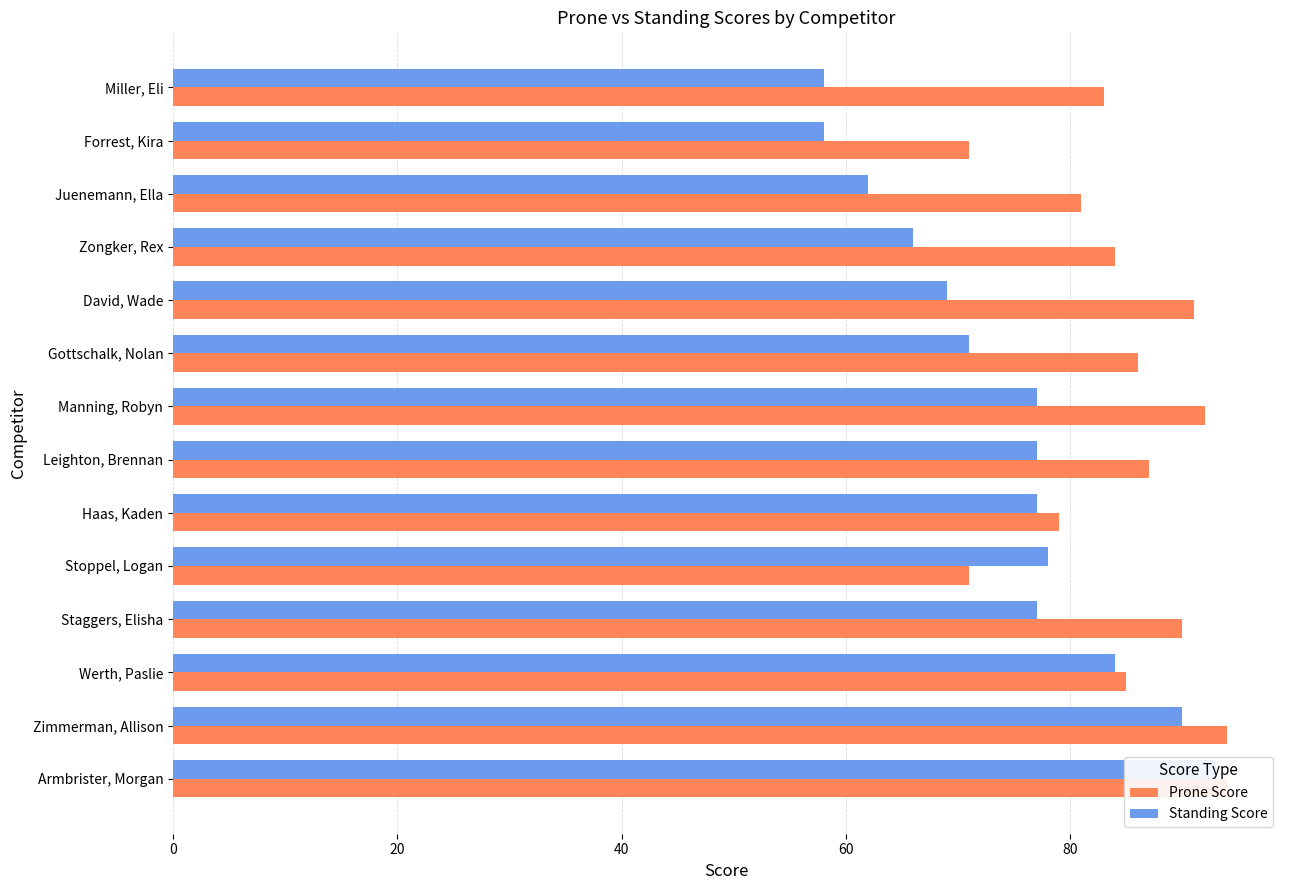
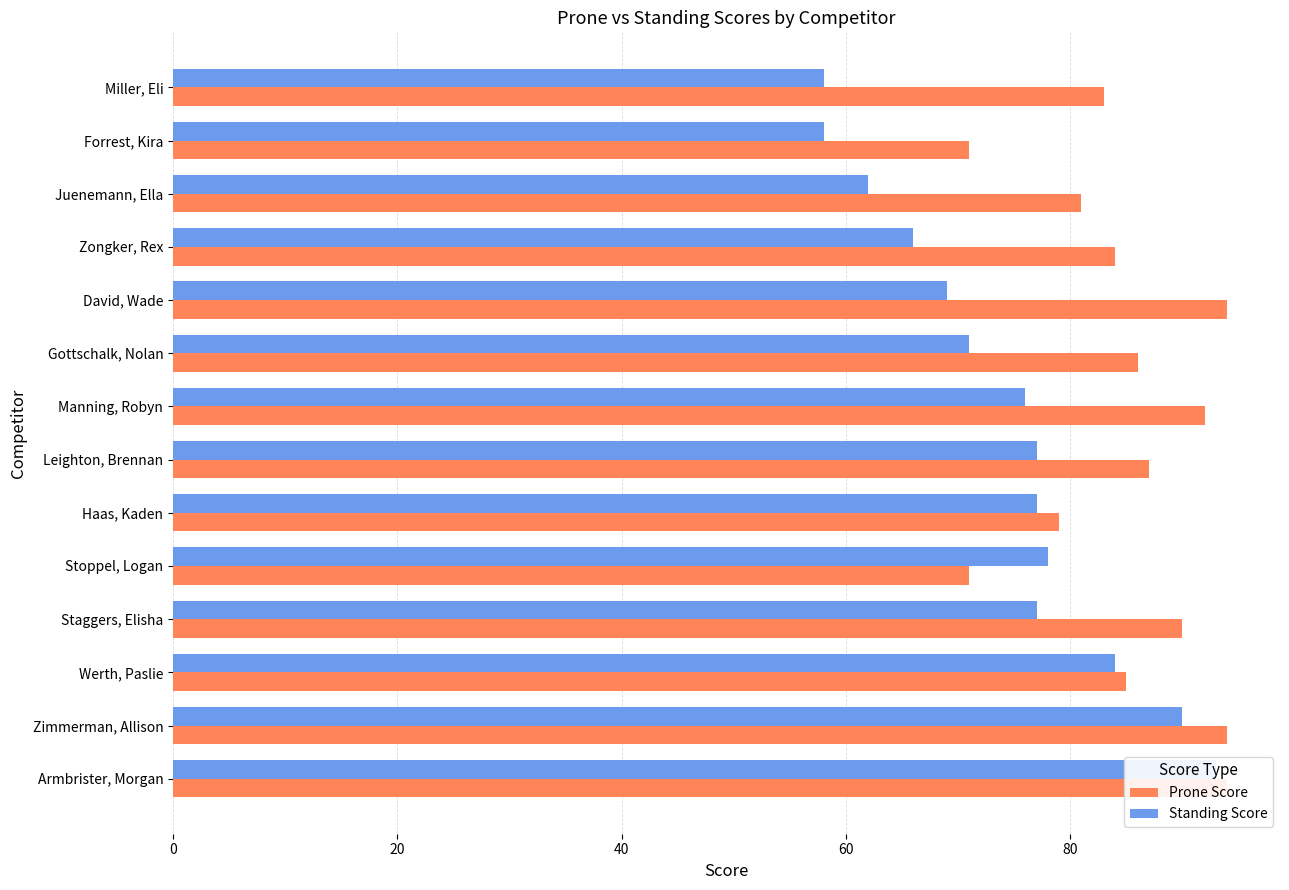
  {
    "Prone Score": {
      "Miller, Eli": 83,
      "Forrest, Kira": 71,
      "Juenemann, Ella": 81,
      "Zongker, Rex": 84,
-     "David, Wade": 91,
+     "David, Wade": 94,
      "Gottschalk, Nolan": 86,
      "Manning, Robyn": 92,
      "Leighton, Brennan": 87,
      "Haas, Kaden": 79,
      "Stoppel, Logan": 71,
      "Staggers, Elisha": 90,
      "Werth, Paslie": 85,
      "Zimmerman, Allison": 94
    },
    "Standing Score": {
      "Miller, Eli": 58,
      "Forrest, Kira": 58,
      "Juenemann, Ella": 62,
      "Zongker, Rex": 66,
      "David, Wade": 69,
      "Gottschalk, Nolan": 71,
-     "Manning, Robyn": 77,
+     "Manning, Robyn": 76,
      "Leighton, Brennan": 77,
      "Haas, Kaden": 77,
      "Stoppel, Logan": 78,
      "Staggers, Elisha": 77,
      "Werth, Paslie": 84,
      "Zimmerman, Allison": 90
    }
  }
